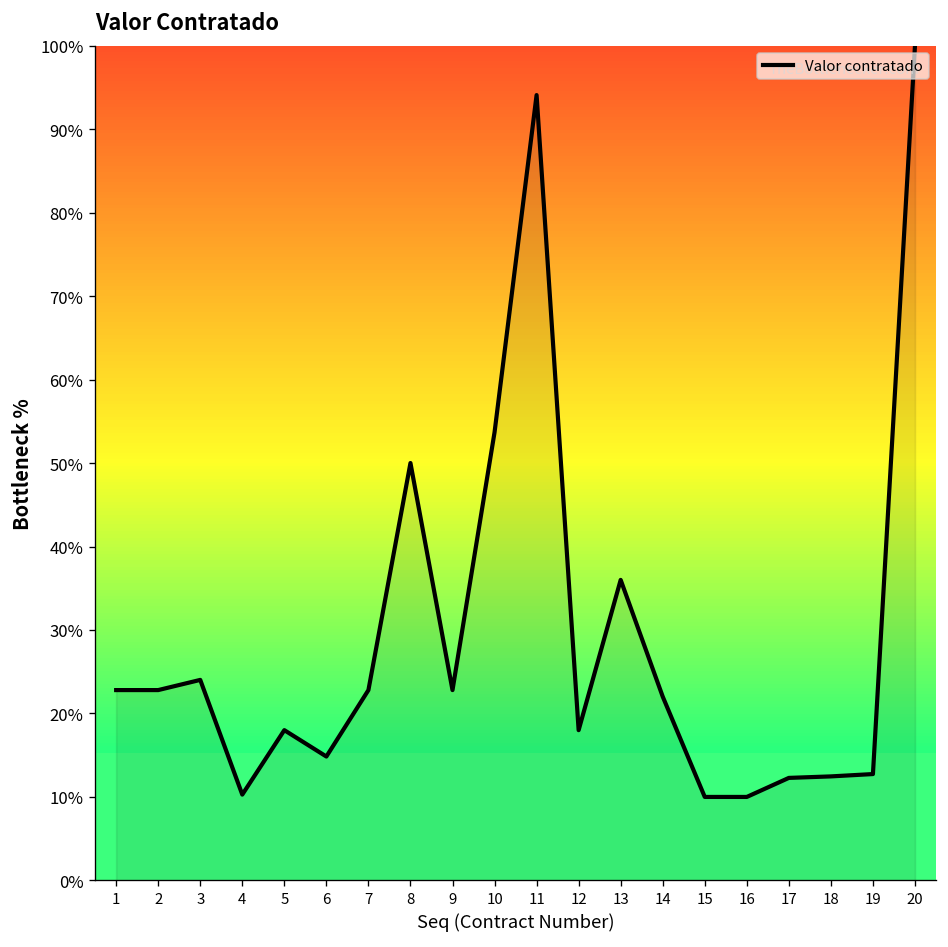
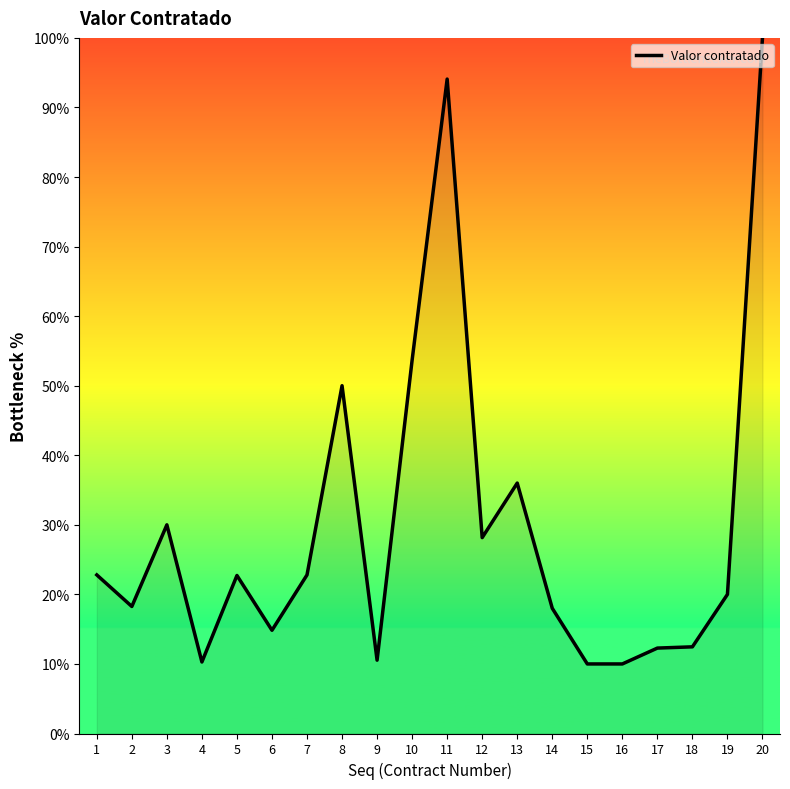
  {
    "1": "23%",
-   "2": "23%",
-   "3": "24%",
+   "2": "18%",
+   "3": "30%",
    "4": "10%",
-   "5": "18%",
+   "5": "23%",
    "6": "15%",
    "7": "23%",
    "8": "50%",
-   "9": "23%",
+   "9": "11%",
    "10": "54%",
    "11": "94%",
-   "12": "18%",
+   "12": "28%",
    "13": "36%",
-   "14": "22%",
+   "14": "18%",
    "15": "10%",
    "16": "10%",
    "17": "12%",
    "18": "12%",
-   "19": "13%",
+   "19": "20%",
    "20": "100%"
  }
